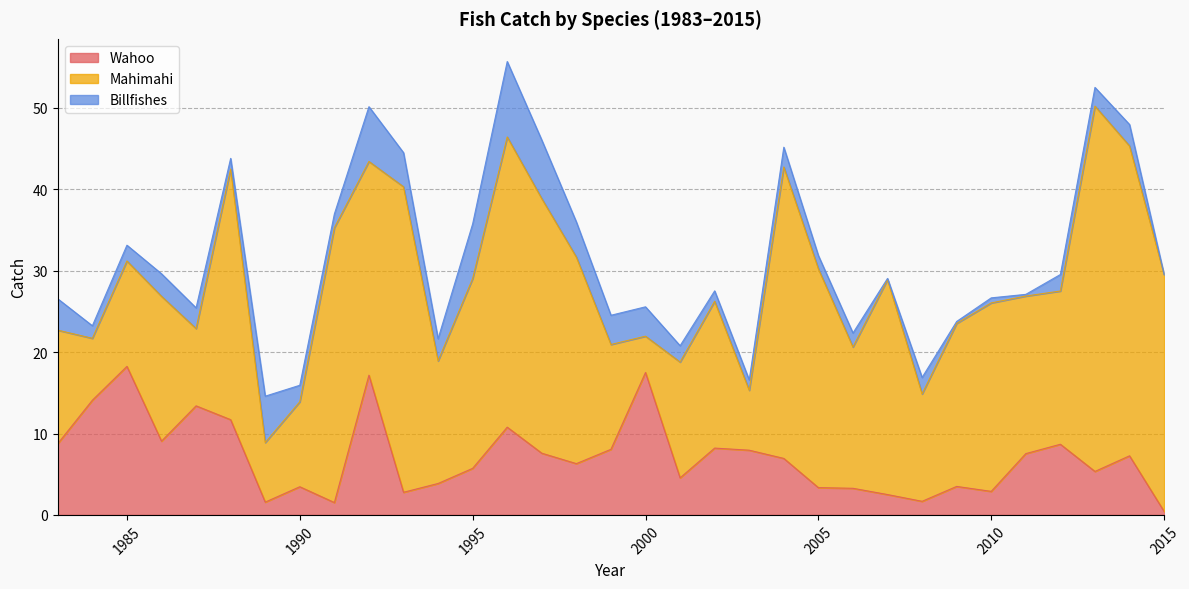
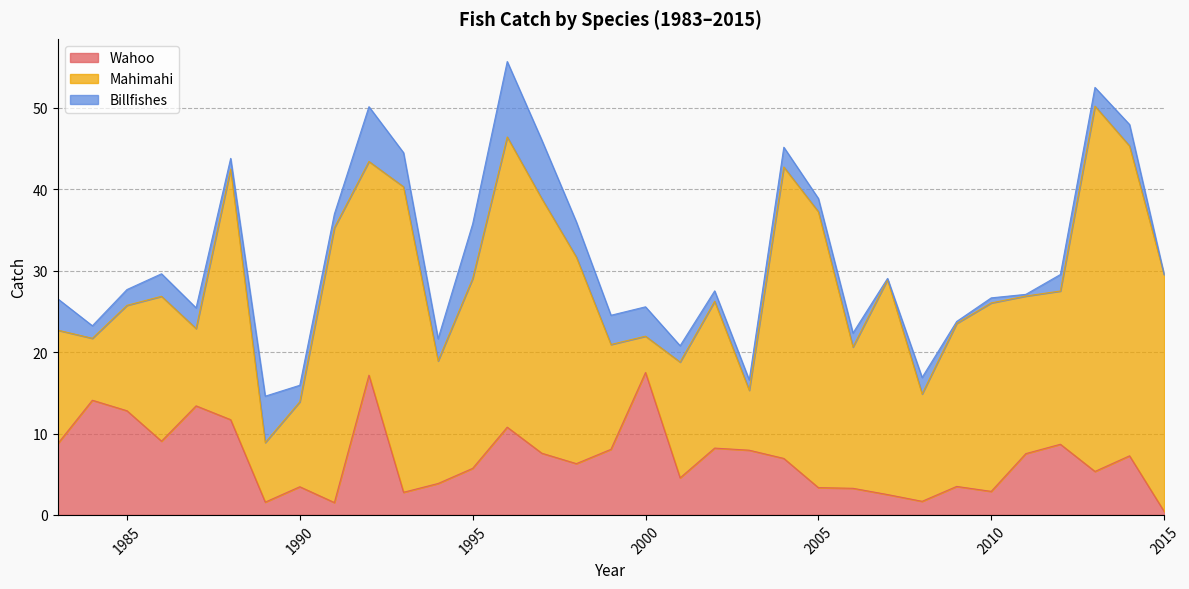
  {
    "Wahoo": {
-     "1985": 18,
+     "1985": 13,
      "1990": 3,
      "1995": 6,
      "2000": 18,
      "2005": 3,
      "2010": 3,
      "2015": 0
    },
    "Mahimahi": {
      "1985": 13,
      "1990": 10,
      "1995": 23,
      "2000": 4,
-     "2005": 27,
+     "2005": 34,
      "2010": 23
    },
    "Billfishes": {
      "1985": 2,
      "1990": 2,
      "1995": 7,
      "2000": 4,
      "2005": 2,
      "2010": 1
    }
  }
